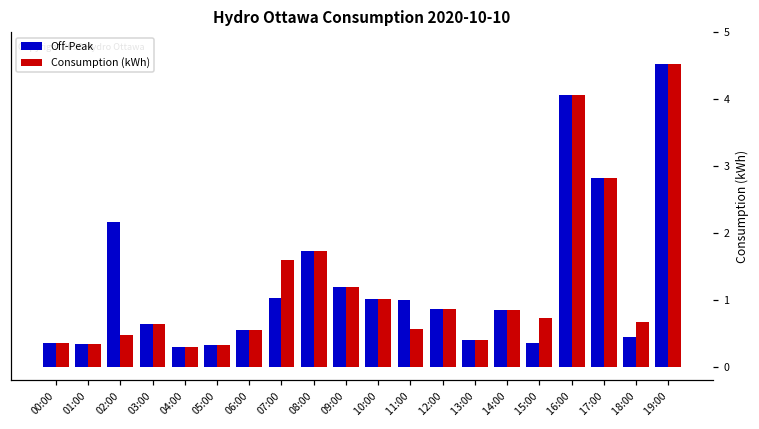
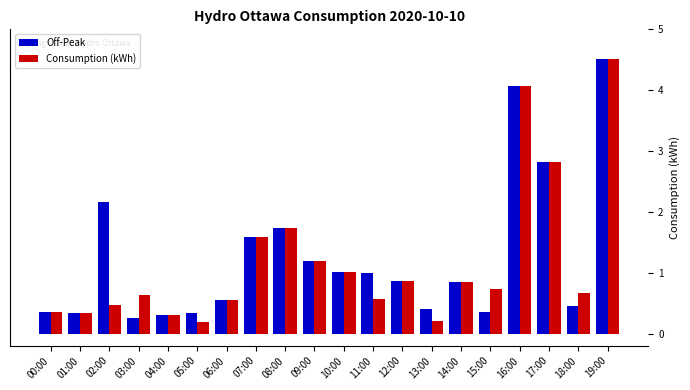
  {
    "Off-Peak": {
      "00:00": 0.4,
      "01:00": 0.3,
      "02:00": 2.2,
-     "03:00": 0.6,
+     "03:00": 0.3,
      "04:00": 0.3,
      "05:00": 0.3,
      "06:00": 0.6,
-     "07:00": 1.0,
+     "07:00": 1.6,
      "08:00": 1.7,
      "09:00": 1.2,
      "10:00": 1.0,
      "11:00": 1.0,
      "12:00": 0.9,
      "13:00": 0.4,
      "14:00": 0.9,
      "15:00": 0.4,
      "16:00": 4.1,
      "17:00": 2.8,
      "18:00": 0.5,
      "19:00": 4.5
    },
    "Consumption (kWh)": {
      "00:00": 0.4,
      "01:00": 0.3,
      "02:00": 0.5,
      "03:00": 0.6,
      "04:00": 0.3,
-     "05:00": 0.3,
+     "05:00": 0.2,
      "06:00": 0.6,
      "07:00": 1.6,
      "08:00": 1.7,
      "09:00": 1.2,
      "10:00": 1.0,
      "11:00": 0.6,
      "12:00": 0.9,
-     "13:00": 0.4,
+     "13:00": 0.2,
      "14:00": 0.9,
      "15:00": 0.7,
      "16:00": 4.1,
      "17:00": 2.8,
      "18:00": 0.7,
      "19:00": 4.5
    }
  }
